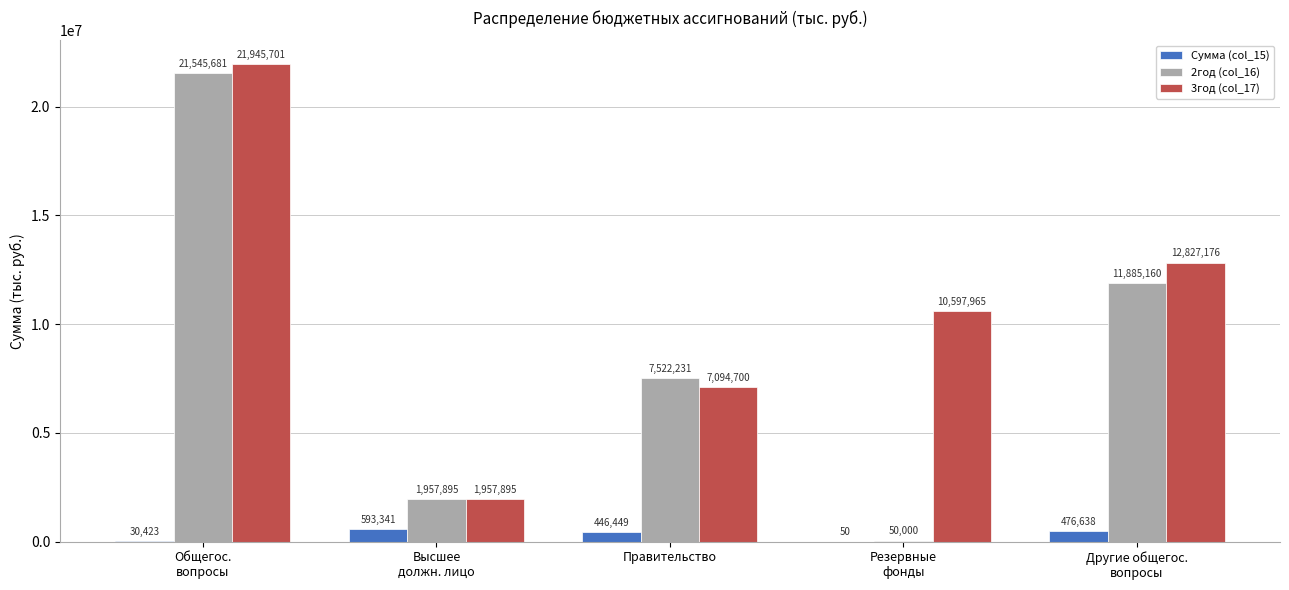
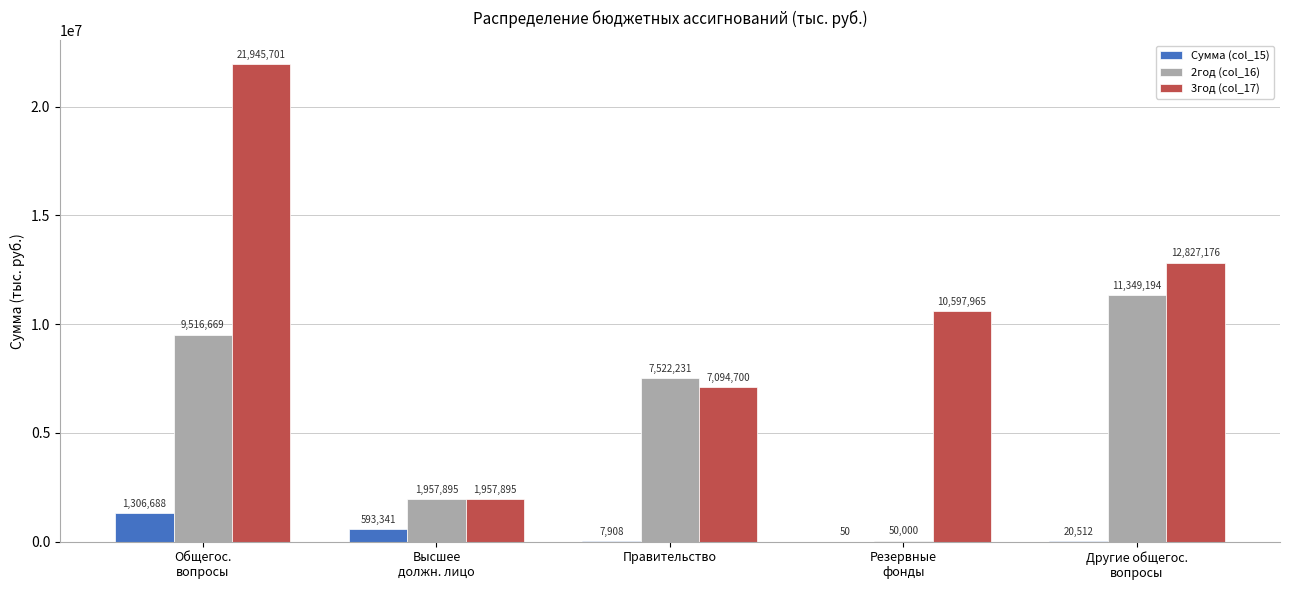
  {
    "Сумма (col_15)": {
-     "Общегос. вопросы": "30,423",
+     "Общегос. вопросы": "1,306,688",
      "Высшее должн. лицо": "593,341",
-     "Правительство": "446,449",
+     "Правительство": "7,908",
      "Резервные фонды": "50",
-     "Другие общегос. вопросы": "476,638"
+     "Другие общегос. вопросы": "20,512"
    },
    "2год (col_16)": {
-     "Общегос. вопросы": "21,545,681",
+     "Общегос. вопросы": "9,516,669",
      "Высшее должн. лицо": "1,957,895",
      "Правительство": "7,522,231",
      "Резервные фонды": "50,000",
-     "Другие общегос. вопросы": "11,885,160"
+     "Другие общегос. вопросы": "11,349,194"
    },
    "3год (col_17)": {
      "Общегос. вопросы": "21,945,701",
      "Высшее должн. лицо": "1,957,895",
      "Правительство": "7,094,700",
      "Резервные фонды": "10,597,965",
      "Другие общегос. вопросы": "12,827,176"
    }
  }
